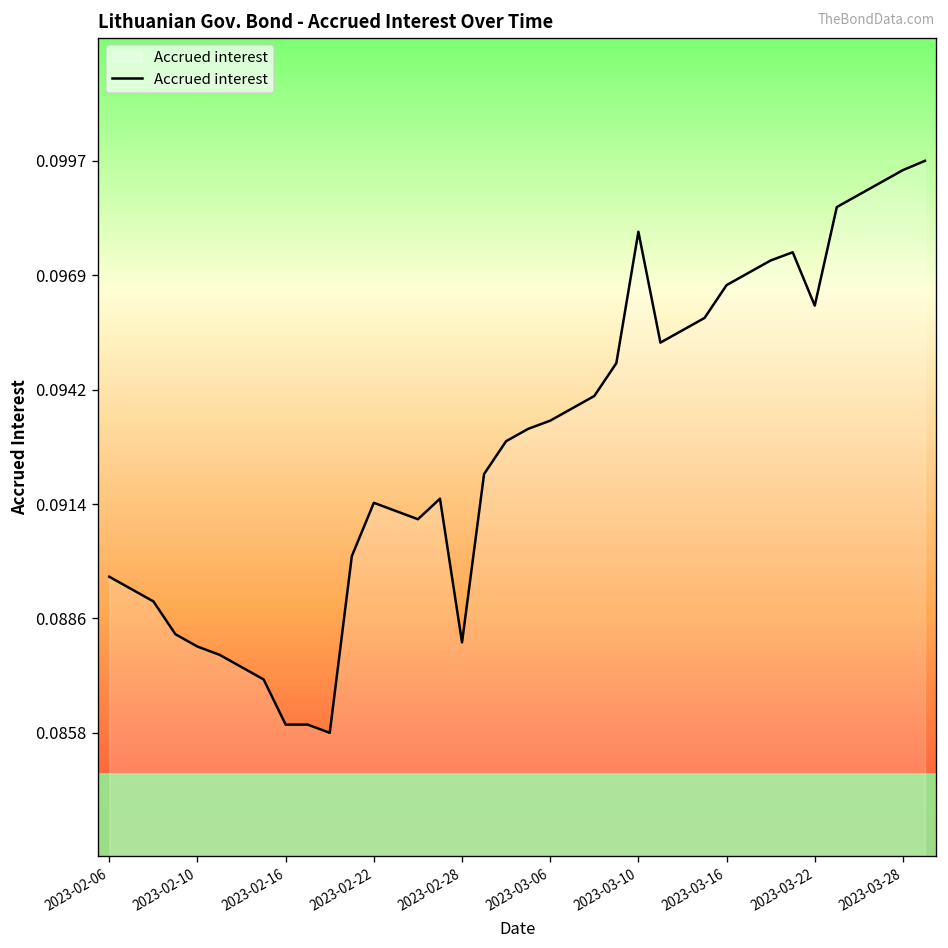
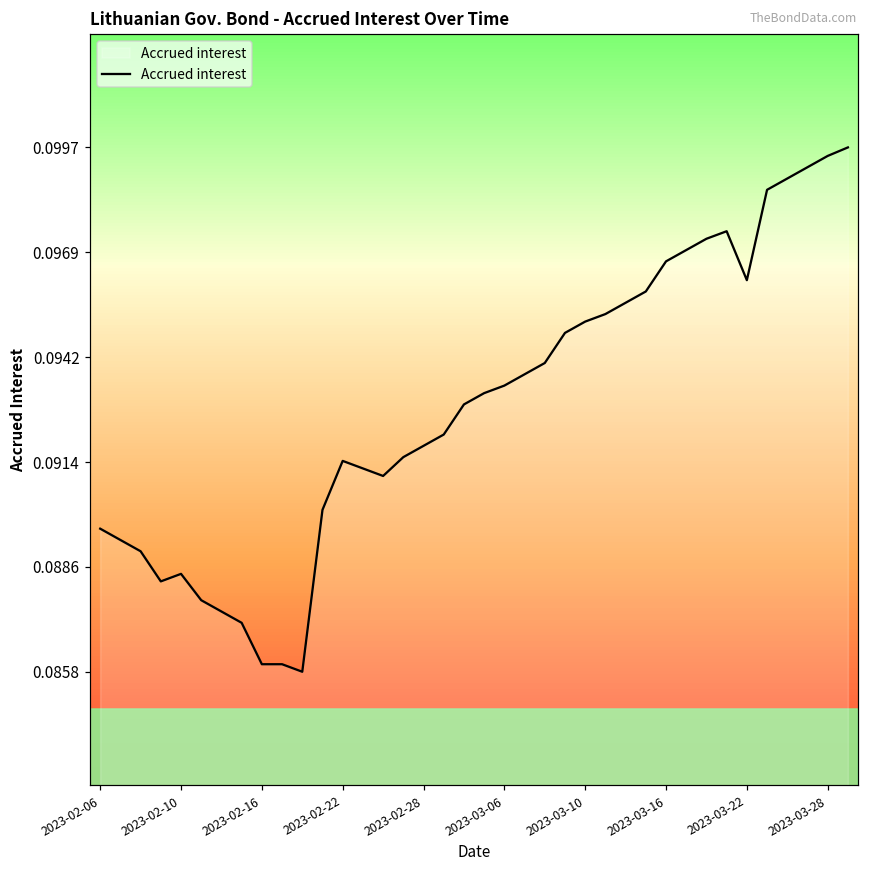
  {
    "2023-02-06": 0.0896,
-   "2023-02-10": 0.0879,
+   "2023-02-10": 0.0884,
    "2023-02-16": 0.0860,
    "2023-02-22": 0.0914,
-   "2023-02-28": 0.0880,
+   "2023-02-28": 0.0918,
    "2023-03-06": 0.0934,
-   "2023-03-10": 0.0980,
+   "2023-03-10": 0.0951,
    "2023-03-16": 0.0967,
    "2023-03-22": 0.0962,
    "2023-03-28": 0.0995
  }
